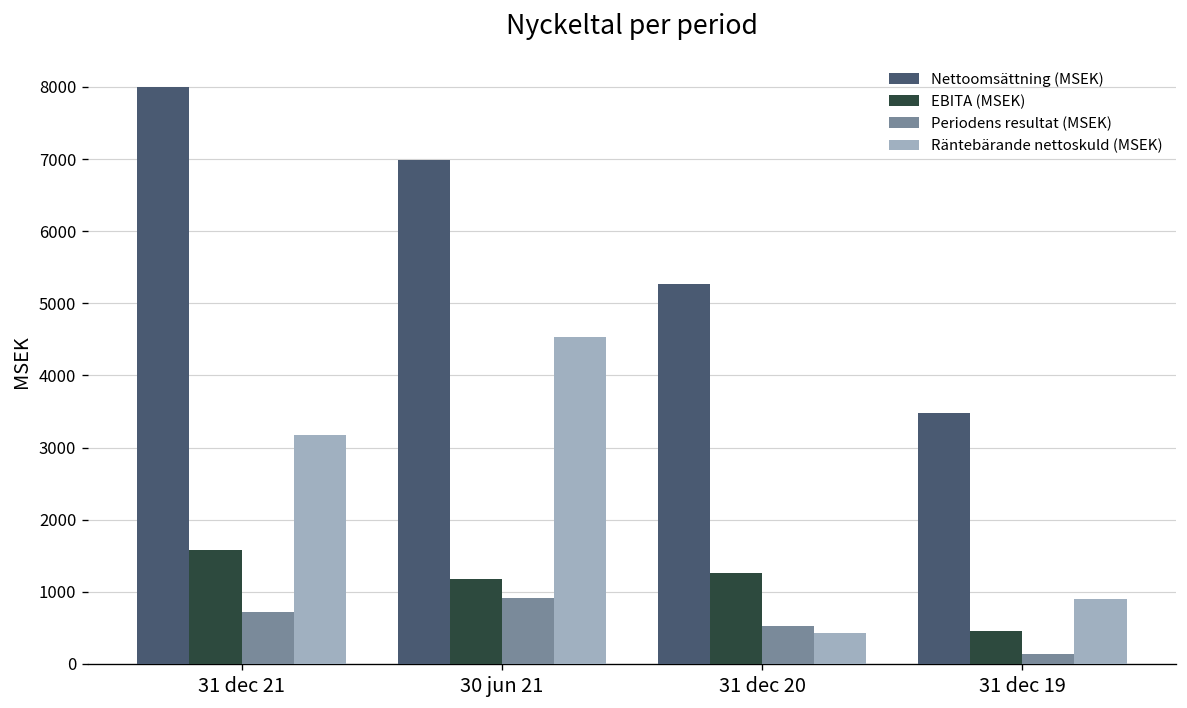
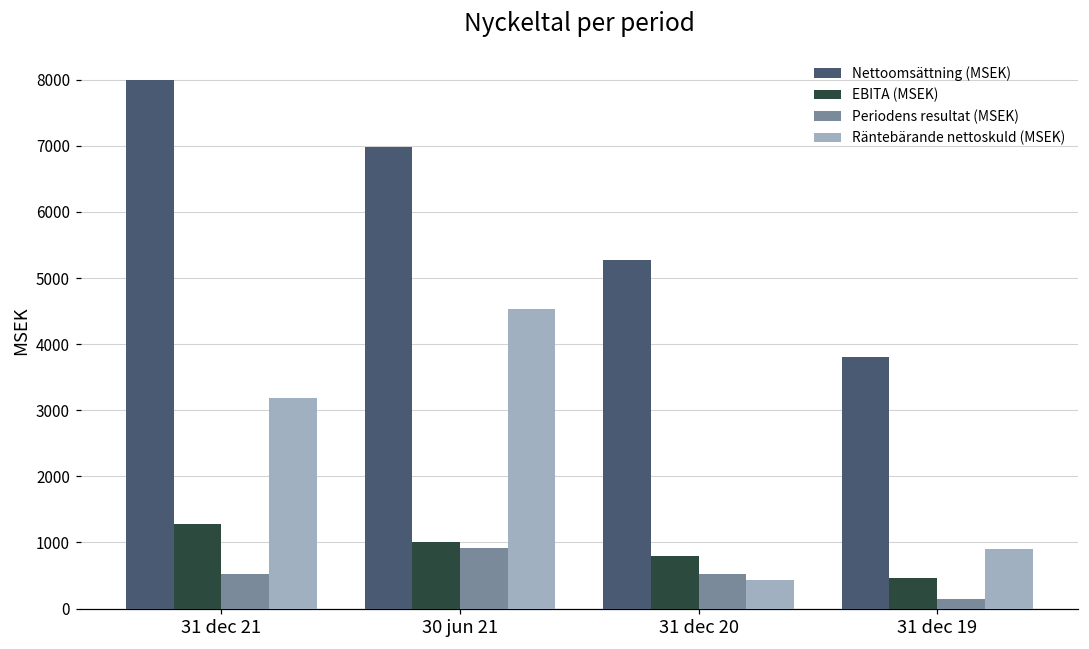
  {
    "Nettoomsättning (MSEK)": {
      "31 dec 21": 8000,
      "30 jun 21": 7000,
      "31 dec 20": 5300,
-     "31 dec 19": 3500
+     "31 dec 19": 3800
    },
    "EBITA (MSEK)": {
-     "31 dec 21": 1600,
-     "30 jun 21": 1200,
-     "31 dec 20": 1300,
+     "31 dec 21": 1300,
+     "30 jun 21": 1000,
+     "31 dec 20": 800,
      "31 dec 19": 500
    },
    "Periodens resultat (MSEK)": {
-     "31 dec 21": 700,
+     "31 dec 21": 500,
      "30 jun 21": 900,
      "31 dec 20": 500,
      "31 dec 19": 100
    },
    "Räntebärande nettoskuld (MSEK)": {
      "31 dec 21": 3200,
      "30 jun 21": 4500,
      "31 dec 20": 400,
      "31 dec 19": 900
    }
  }
